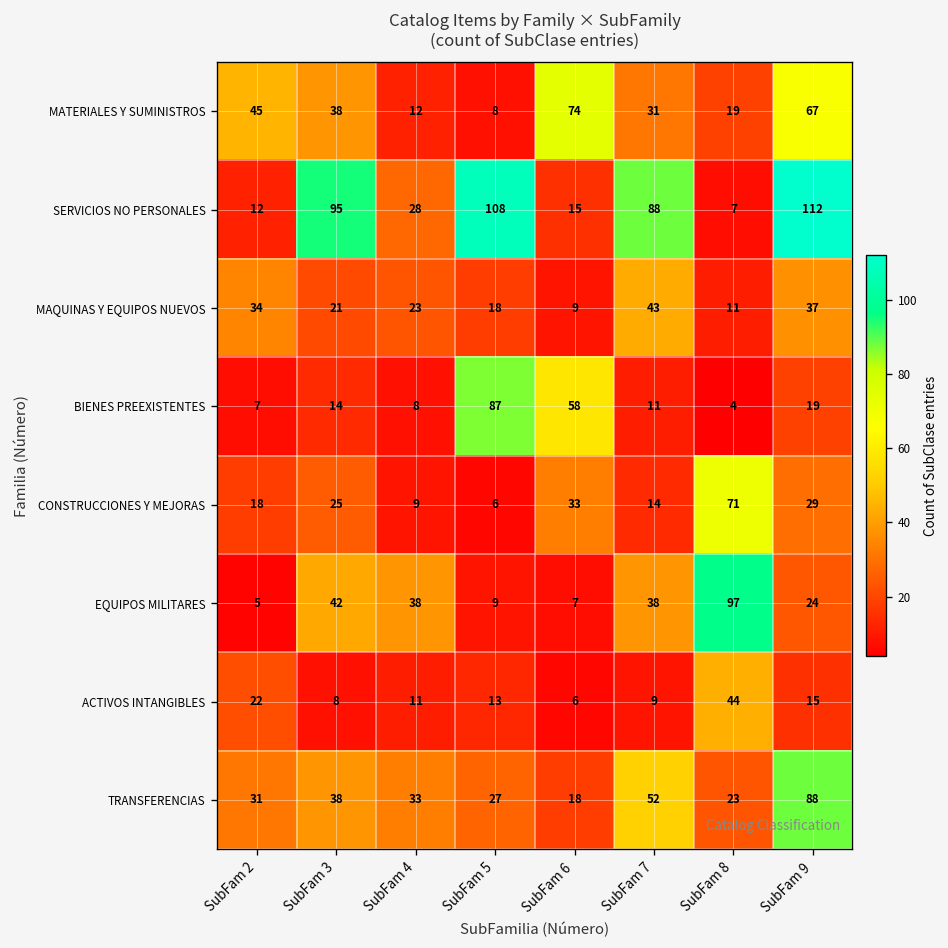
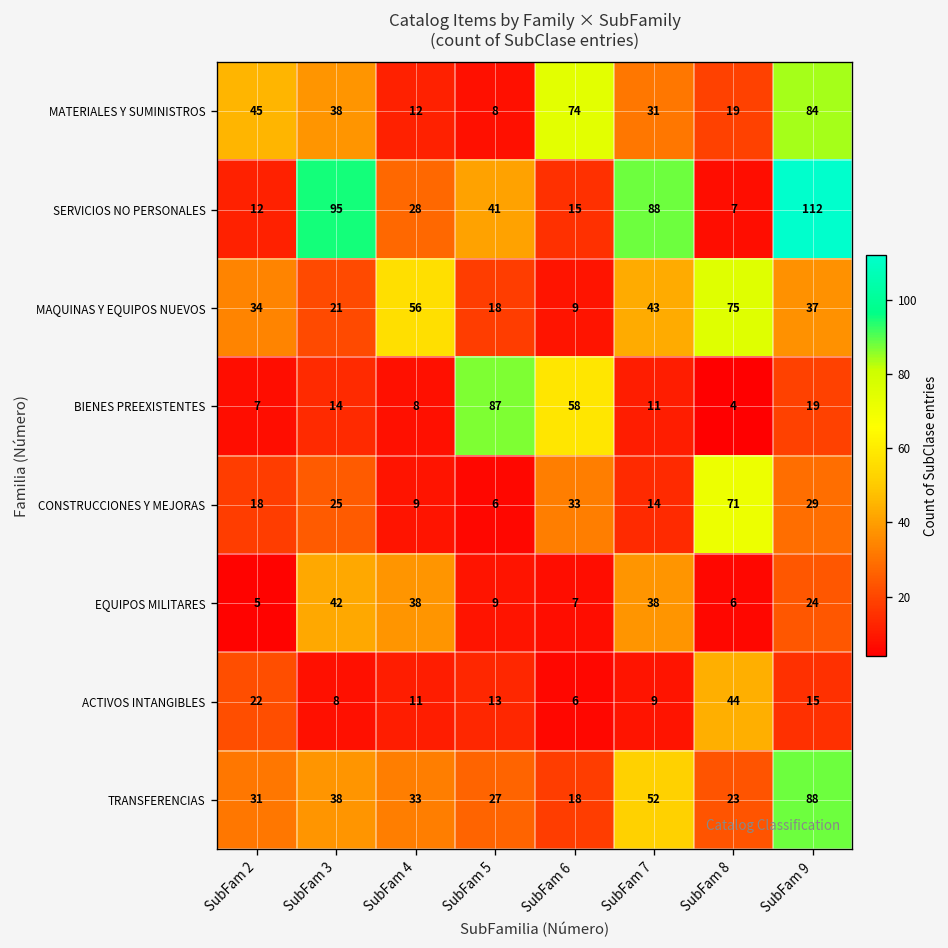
  {
    "MATERIALES Y SUMINISTROS": {
      "SubFam 2": 45,
      "SubFam 3": 38,
      "SubFam 4": 12,
      "SubFam 5": 8,
      "SubFam 6": 74,
      "SubFam 7": 31,
      "SubFam 8": 19,
-     "SubFam 9": 67
+     "SubFam 9": 84
    },
    "SERVICIOS NO PERSONALES": {
      "SubFam 2": 12,
      "SubFam 3": 95,
      "SubFam 4": 28,
-     "SubFam 5": 108,
+     "SubFam 5": 41,
      "SubFam 6": 15,
      "SubFam 7": 88,
      "SubFam 8": 7,
      "SubFam 9": 112
    },
    "MAQUINAS Y EQUIPOS NUEVOS": {
      "SubFam 2": 34,
      "SubFam 3": 21,
-     "SubFam 4": 23,
+     "SubFam 4": 56,
      "SubFam 5": 18,
      "SubFam 6": 9,
      "SubFam 7": 43,
-     "SubFam 8": 11,
+     "SubFam 8": 75,
      "SubFam 9": 37
    },
    "BIENES PREEXISTENTES": {
      "SubFam 2": 7,
      "SubFam 3": 14,
      "SubFam 4": 8,
      "SubFam 5": 87,
      "SubFam 6": 58,
      "SubFam 7": 11,
      "SubFam 8": 4,
      "SubFam 9": 19
    },
    "CONSTRUCCIONES Y MEJORAS": {
      "SubFam 2": 18,
      "SubFam 3": 25,
      "SubFam 4": 9,
      "SubFam 5": 6,
      "SubFam 6": 33,
      "SubFam 7": 14,
      "SubFam 8": 71,
      "SubFam 9": 29
    },
    "EQUIPOS MILITARES": {
      "SubFam 2": 5,
      "SubFam 3": 42,
      "SubFam 4": 38,
      "SubFam 5": 9,
      "SubFam 6": 7,
      "SubFam 7": 38,
-     "SubFam 8": 97,
+     "SubFam 8": 6,
      "SubFam 9": 24
    },
    "ACTIVOS INTANGIBLES": {
      "SubFam 2": 22,
      "SubFam 3": 8,
      "SubFam 4": 11,
      "SubFam 5": 13,
      "SubFam 6": 6,
      "SubFam 7": 9,
      "SubFam 8": 44,
      "SubFam 9": 15
    },
    "TRANSFERENCIAS": {
      "SubFam 2": 31,
      "SubFam 3": 38,
      "SubFam 4": 33,
      "SubFam 5": 27,
      "SubFam 6": 18,
      "SubFam 7": 52,
      "SubFam 9": 88
    }
  }
